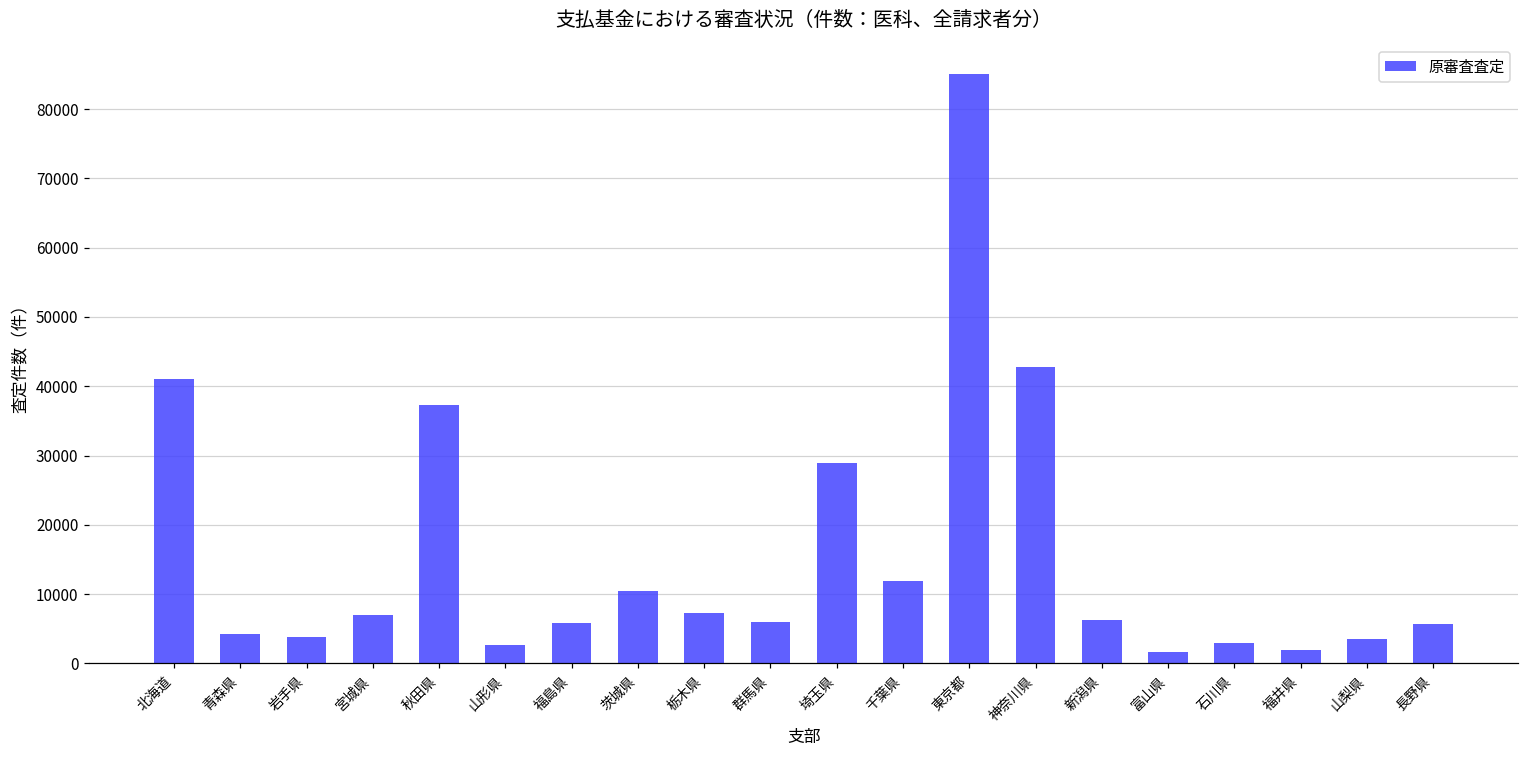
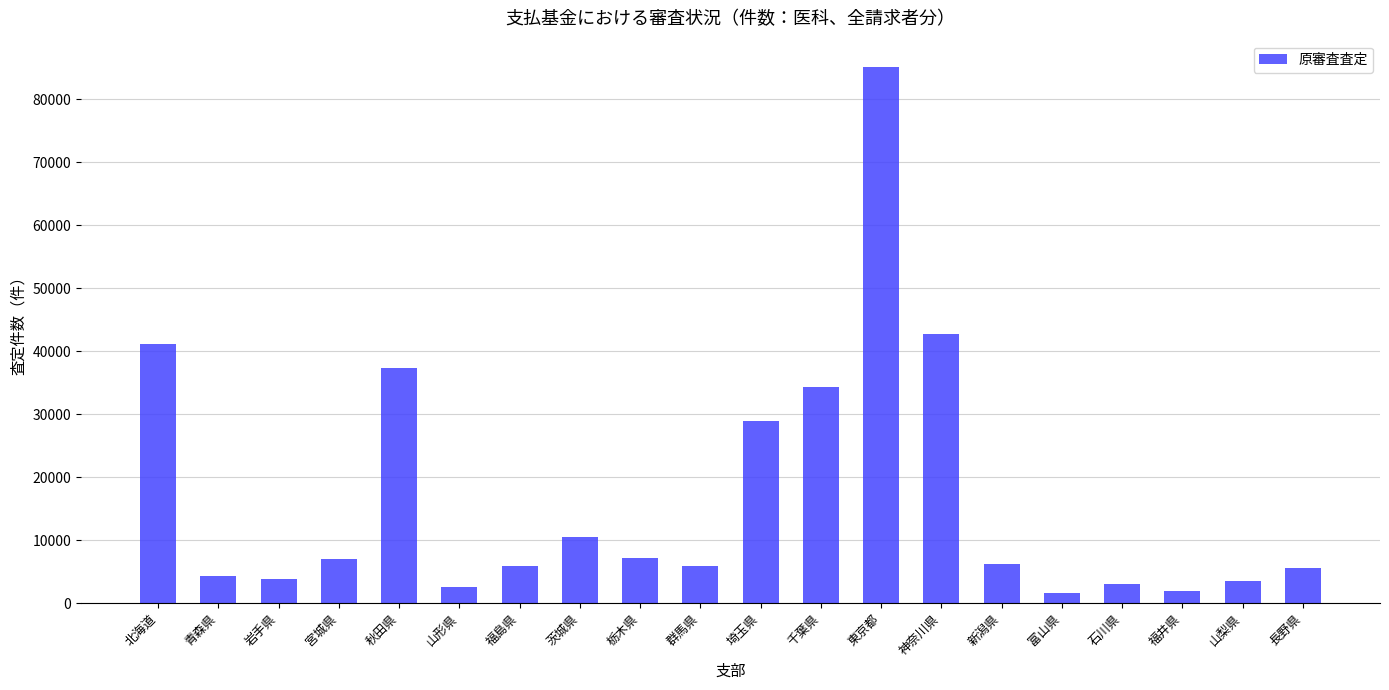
  {
    "北海道": 41000,
    "青森県": 4000,
    "岩手県": 4000,
    "宮城県": 7000,
    "秋田県": 37000,
    "山形県": 3000,
    "福島県": 6000,
    "茨城県": 10000,
    "栃木県": 7000,
    "群馬県": 6000,
    "埼玉県": 29000,
-   "千葉県": 12000,
+   "千葉県": 34000,
    "東京都": 85000,
    "神奈川県": 43000,
    "新潟県": 6000,
    "富山県": 2000,
    "石川県": 3000,
    "福井県": 2000,
    "山梨県": 4000,
    "長野県": 6000
  }
